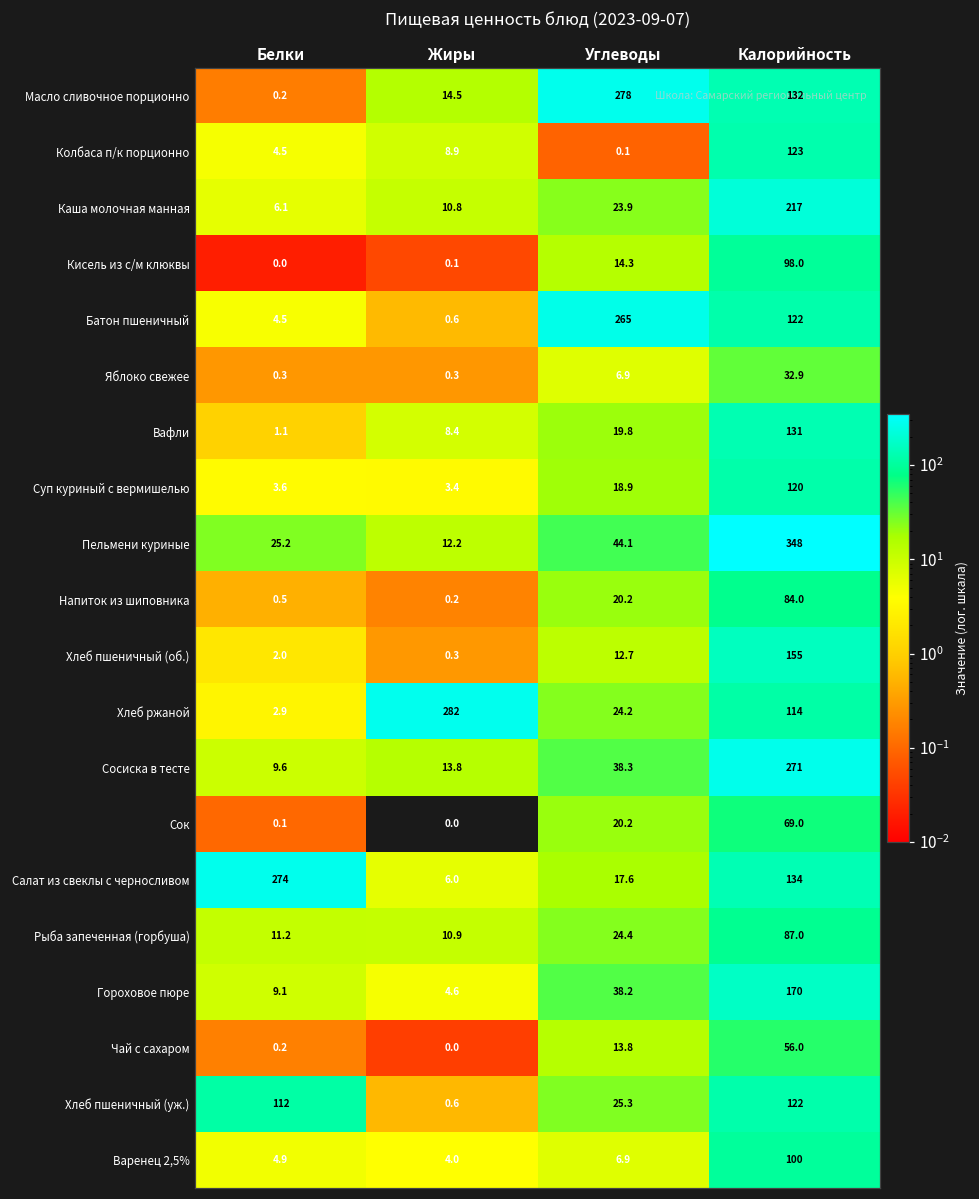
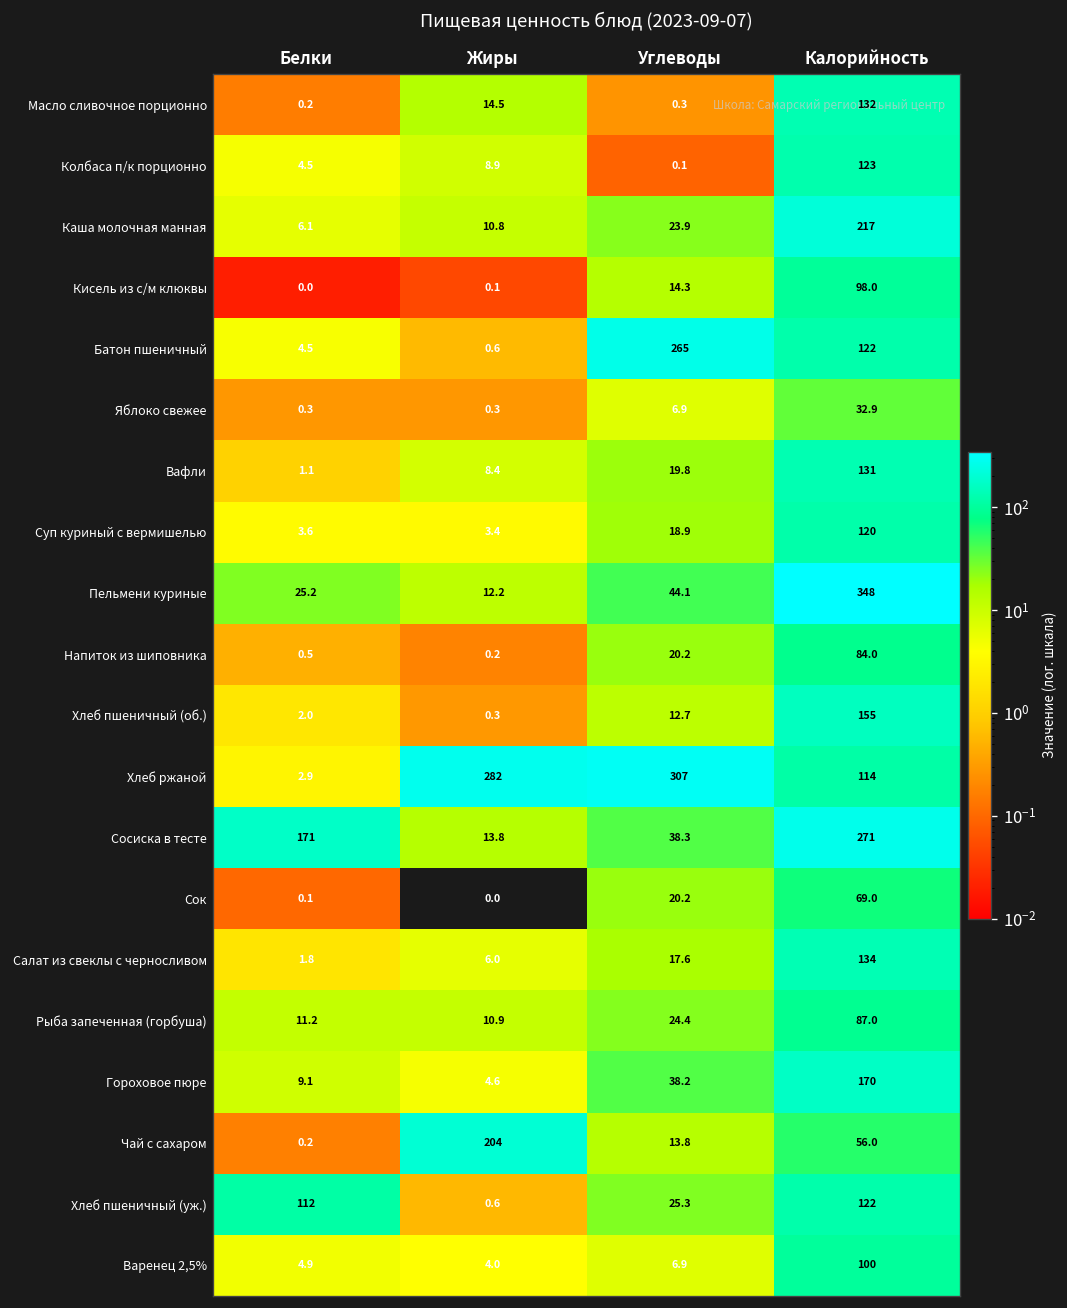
  {
    "Масло сливочное порционно": {
      "Белки": 0.2,
      "Жиры": 14.5,
-     "Углеводы": 278
+     "Углеводы": 0.3
    },
    "Колбаса п/к порционно": {
      "Белки": 4.5,
      "Жиры": 8.9,
      "Углеводы": 0.1,
      "Калорийность": 123
    },
    "Каша молочная манная": {
      "Белки": 6.1,
      "Жиры": 10.8,
      "Углеводы": 23.9,
      "Калорийность": 217
    },
    "Кисель из с/м клюквы": {
      "Белки": 0.0,
      "Жиры": 0.1,
      "Углеводы": 14.3,
      "Калорийность": 98.0
    },
    "Батон пшеничный": {
      "Белки": 4.5,
      "Жиры": 0.6,
      "Углеводы": 265,
      "Калорийность": 122
    },
    "Яблоко свежее": {
      "Белки": 0.3,
      "Жиры": 0.3,
      "Углеводы": 6.9,
      "Калорийность": 32.9
    },
    "Вафли": {
      "Белки": 1.1,
      "Жиры": 8.4,
      "Углеводы": 19.8,
      "Калорийность": 131
    },
    "Суп куриный с вермишелью": {
      "Белки": 3.6,
      "Жиры": 3.4,
      "Углеводы": 18.9,
      "Калорийность": 120
    },
    "Пельмени куриные": {
      "Белки": 25.2,
      "Жиры": 12.2,
      "Углеводы": 44.1,
      "Калорийность": 348
    },
    "Напиток из шиповника": {
      "Белки": 0.5,
      "Жиры": 0.2,
      "Углеводы": 20.2,
      "Калорийность": 84.0
    },
    "Хлеб пшеничный (об.)": {
      "Белки": 2.0,
      "Жиры": 0.3,
      "Углеводы": 12.7,
      "Калорийность": 155
    },
    "Хлеб ржаной": {
      "Белки": 2.9,
      "Жиры": 282,
-     "Углеводы": 24.2,
+     "Углеводы": 307,
      "Калорийность": 114
    },
    "Сосиска в тесте": {
-     "Белки": 9.6,
+     "Белки": 171,
      "Жиры": 13.8,
      "Углеводы": 38.3,
      "Калорийность": 271
    },
    "Сок": {
      "Белки": 0.1,
      "Жиры": 0.0,
      "Углеводы": 20.2,
      "Калорийность": 69.0
    },
    "Салат из свеклы с черносливом": {
-     "Белки": 274,
+     "Белки": 1.8,
      "Жиры": 6.0,
      "Углеводы": 17.6,
      "Калорийность": 134
    },
    "Рыба запеченная (горбуша)": {
      "Белки": 11.2,
      "Жиры": 10.9,
      "Углеводы": 24.4,
      "Калорийность": 87.0
    },
    "Гороховое пюре": {
      "Белки": 9.1,
      "Жиры": 4.6,
      "Углеводы": 38.2,
      "Калорийность": 170
    },
    "Чай с сахаром": {
      "Белки": 0.2,
-     "Жиры": 0.0,
+     "Жиры": 204,
      "Углеводы": 13.8,
      "Калорийность": 56.0
    },
    "Хлеб пшеничный (уж.)": {
      "Белки": 112,
      "Жиры": 0.6,
      "Углеводы": 25.3,
      "Калорийность": 122
    },
    "Варенец 2,5%": {
      "Белки": 4.9,
      "Жиры": 4.0,
      "Углеводы": 6.9,
      "Калорийность": 100
    }
  }
